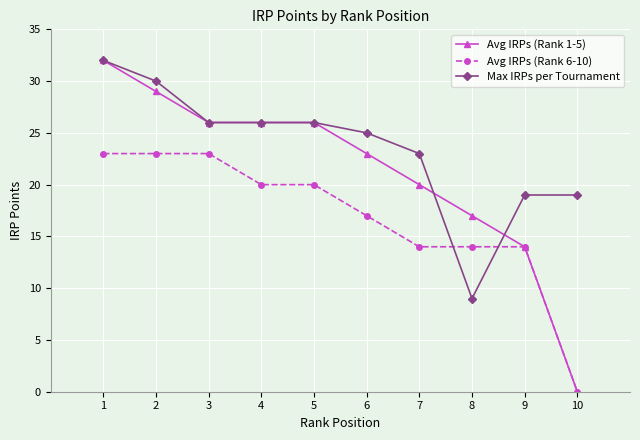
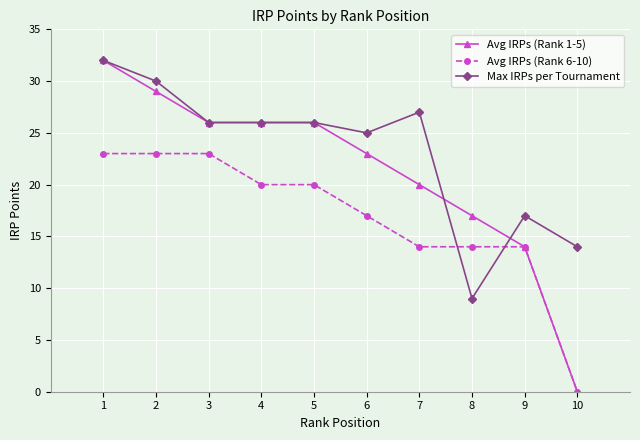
  {
    "Max IRPs per Tournament": {
      "2": 30,
      "6": 25,
-     "7": 23,
+     "7": 27,
      "8": 9,
-     "9": 19,
-     "10": 19
+     "9": 17,
+     "10": 14
    }
  }
